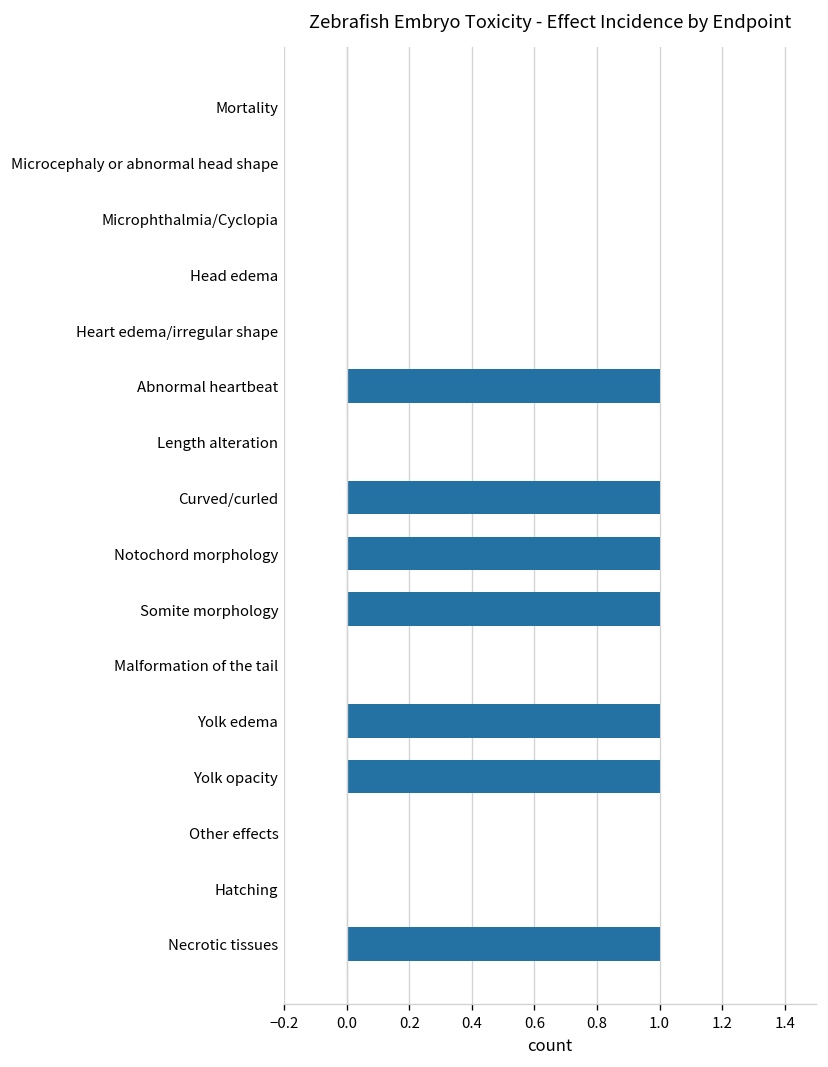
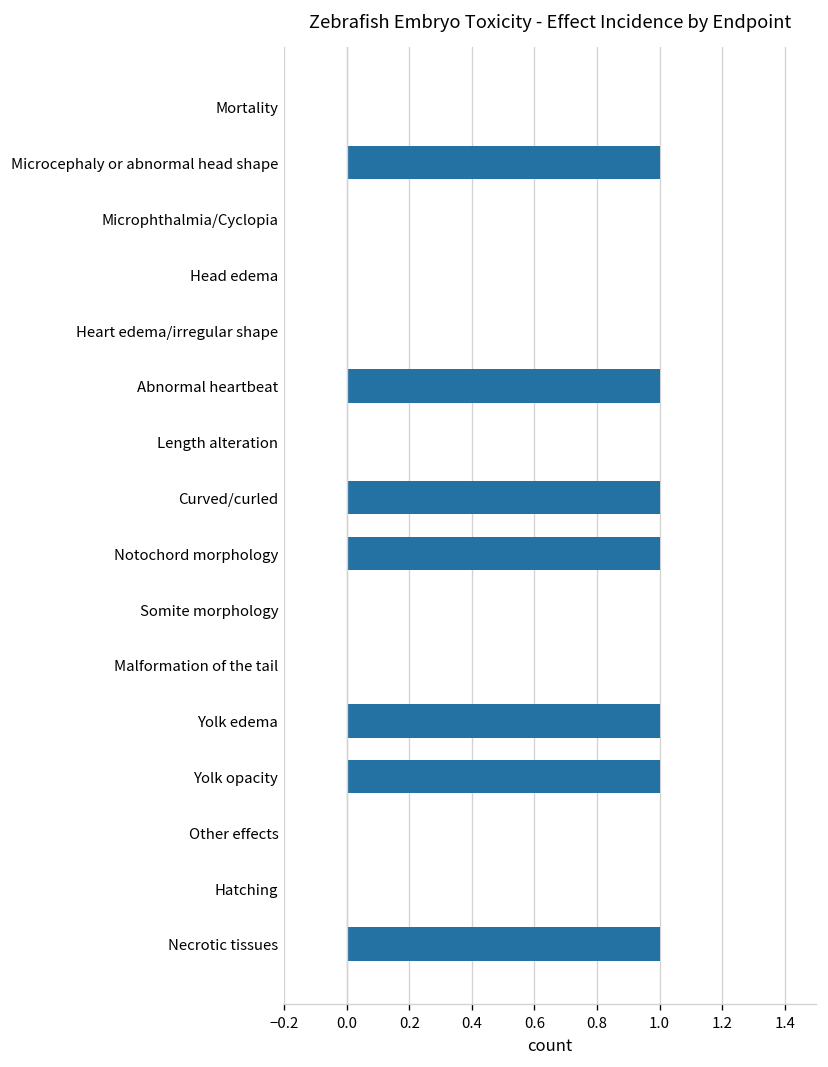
  {
    "Mortality": 0,
-   "Microcephaly or abnormal head shape": 0,
+   "Microcephaly or abnormal head shape": 1,
    "Microphthalmia/Cyclopia": 0,
    "Head edema": 0,
    "Heart edema/irregular shape": 0,
    "Abnormal heartbeat": 1,
    "Length alteration": 0,
    "Curved/curled": 1,
    "Notochord morphology": 1,
-   "Somite morphology": 1,
+   "Somite morphology": 0,
    "Malformation of the tail": 0,
    "Yolk edema": 1,
    "Yolk opacity": 1,
    "Other effects": 0,
    "Hatching": 0,
    "Necrotic tissues": 1
  }
